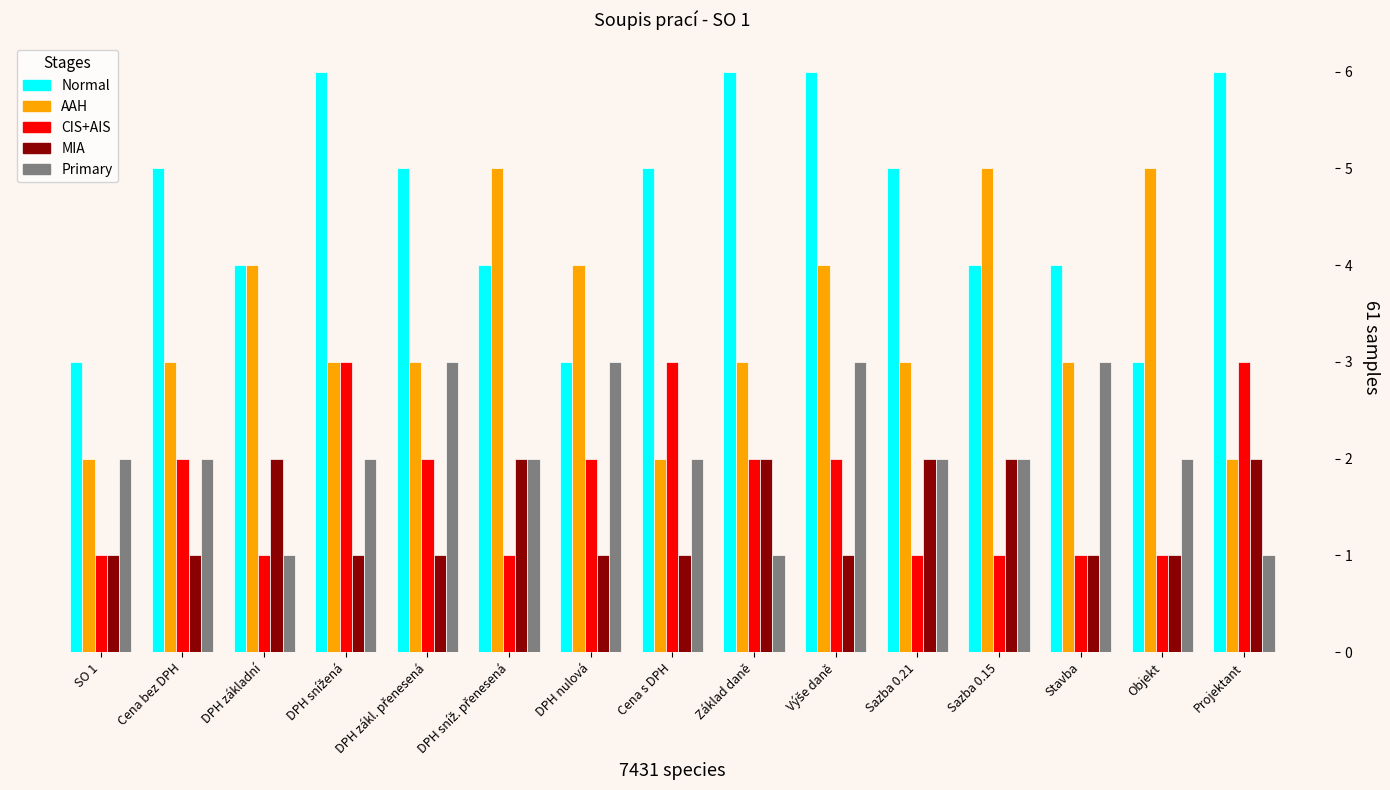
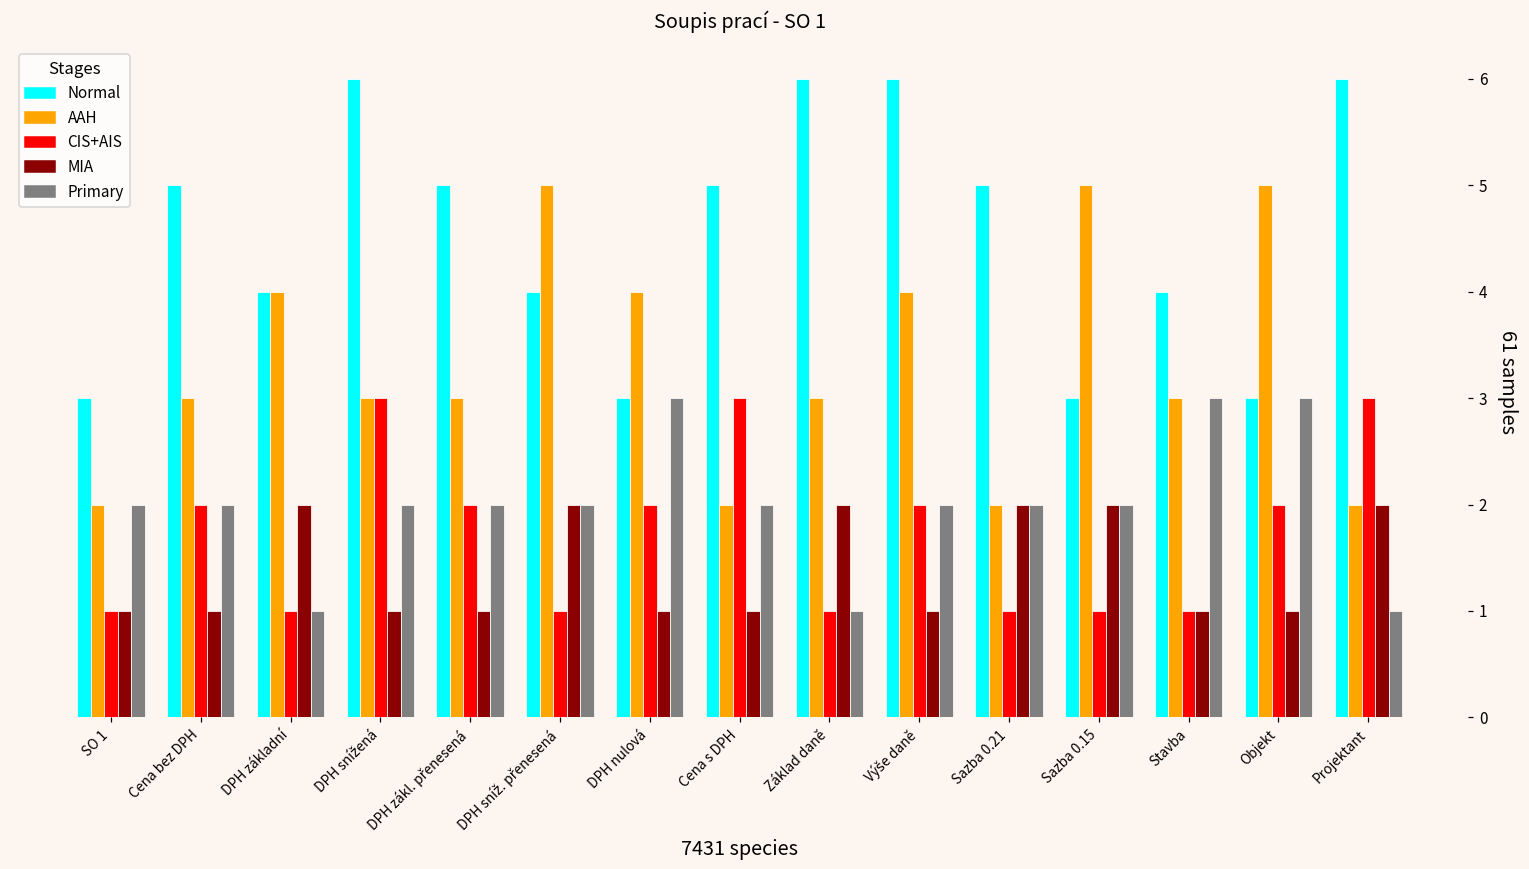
  {
    "Normal": {
      "SO 1": 3,
      "Cena bez DPH": 5,
      "DPH základní": 4,
      "DPH snížená": 6,
      "DPH zákl. přenesená": 5,
      "DPH sníž. přenesená": 4,
      "DPH nulová": 3,
      "Cena s DPH": 5,
      "Základ daně": 6,
      "Výše daně": 6,
      "Sazba 0.21": 5,
-     "Sazba 0.15": 4,
+     "Sazba 0.15": 3,
      "Stavba": 4,
      "Objekt": 3,
      "Projektant": 6
    },
    "AAH": {
      "SO 1": 2,
      "Cena bez DPH": 3,
      "DPH základní": 4,
      "DPH snížená": 3,
      "DPH zákl. přenesená": 3,
      "DPH sníž. přenesená": 5,
      "DPH nulová": 4,
      "Cena s DPH": 2,
      "Základ daně": 3,
      "Výše daně": 4,
-     "Sazba 0.21": 3,
+     "Sazba 0.21": 2,
      "Sazba 0.15": 5,
      "Stavba": 3,
      "Objekt": 5,
      "Projektant": 2
    },
    "CIS+AIS": {
      "SO 1": 1,
      "Cena bez DPH": 2,
      "DPH základní": 1,
      "DPH snížená": 3,
      "DPH zákl. přenesená": 2,
      "DPH sníž. přenesená": 1,
      "DPH nulová": 2,
      "Cena s DPH": 3,
-     "Základ daně": 2,
+     "Základ daně": 1,
      "Výše daně": 2,
      "Sazba 0.21": 1,
      "Sazba 0.15": 1,
      "Stavba": 1,
-     "Objekt": 1,
+     "Objekt": 2,
      "Projektant": 3
    },
    "MIA": {
      "SO 1": 1,
      "Cena bez DPH": 1,
      "DPH základní": 2,
      "DPH snížená": 1,
      "DPH zákl. přenesená": 1,
      "DPH sníž. přenesená": 2,
      "DPH nulová": 1,
      "Cena s DPH": 1,
      "Základ daně": 2,
      "Výše daně": 1,
      "Sazba 0.21": 2,
      "Sazba 0.15": 2,
      "Stavba": 1,
      "Objekt": 1,
      "Projektant": 2
    },
    "Primary": {
      "SO 1": 2,
      "Cena bez DPH": 2,
      "DPH základní": 1,
      "DPH snížená": 2,
-     "DPH zákl. přenesená": 3,
+     "DPH zákl. přenesená": 2,
      "DPH sníž. přenesená": 2,
      "DPH nulová": 3,
      "Cena s DPH": 2,
      "Základ daně": 1,
-     "Výše daně": 3,
+     "Výše daně": 2,
      "Sazba 0.21": 2,
      "Sazba 0.15": 2,
      "Stavba": 3,
-     "Objekt": 2,
+     "Objekt": 3,
      "Projektant": 1
    }
  }
